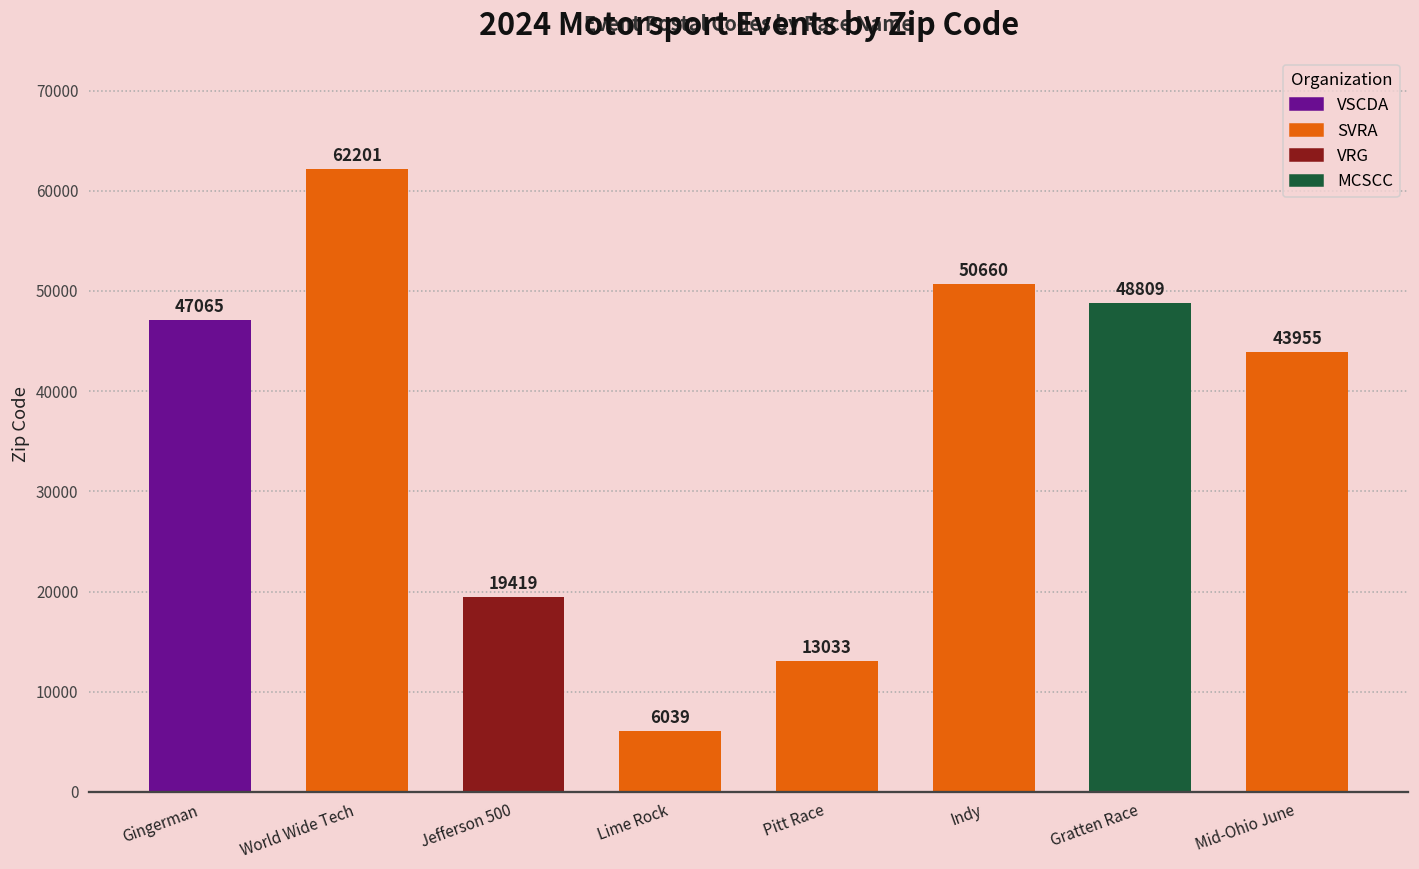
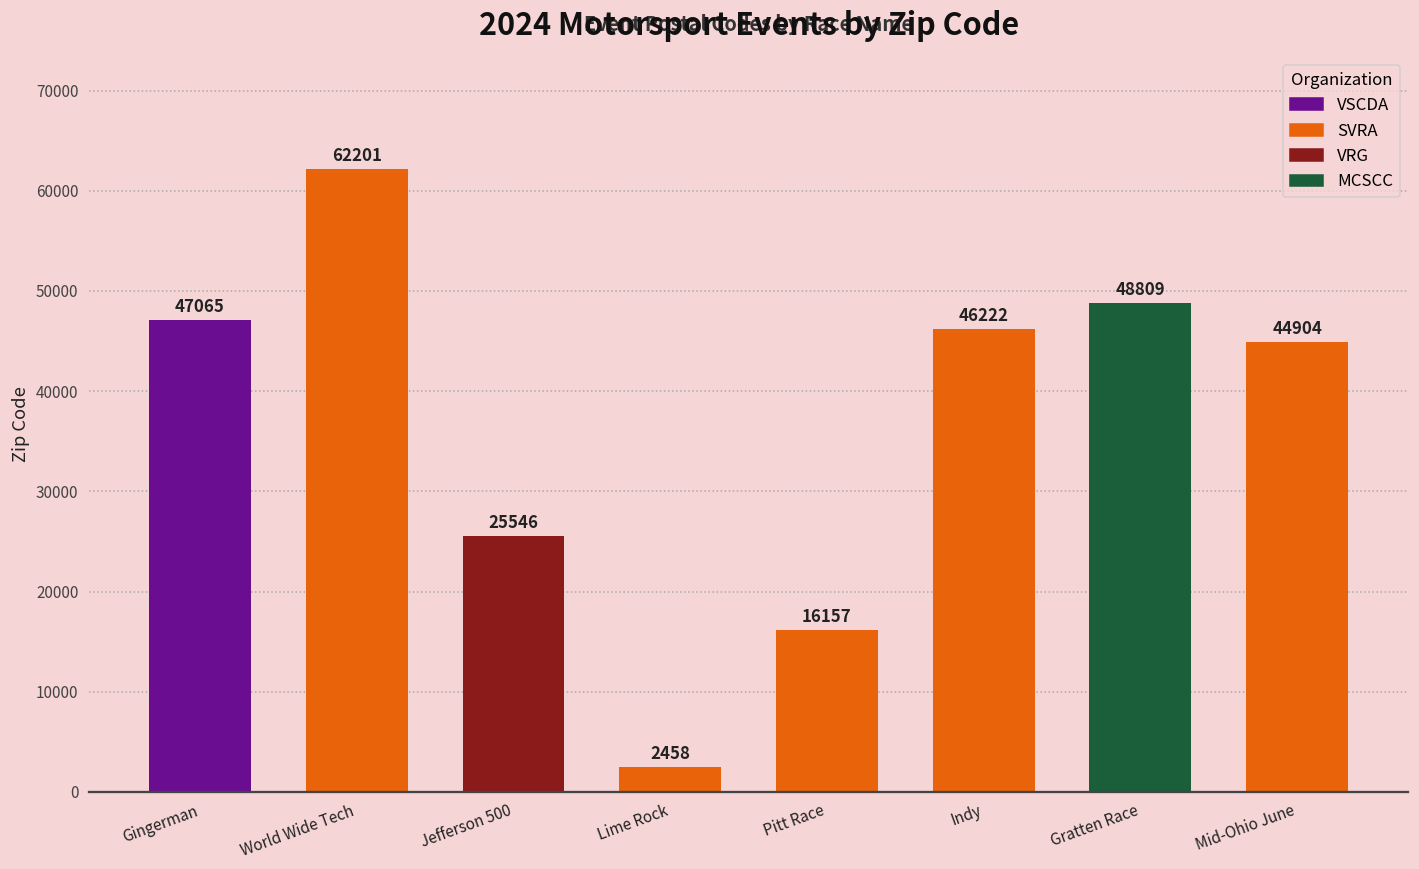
  {
    "Gingerman": 47065,
    "World Wide Tech": 62201,
-   "Jefferson 500": 19419,
-   "Lime Rock": 6039,
-   "Pitt Race": 13033,
-   "Indy": 50660,
+   "Jefferson 500": 25546,
+   "Lime Rock": 2458,
+   "Pitt Race": 16157,
+   "Indy": 46222,
    "Gratten Race": 48809,
-   "Mid-Ohio June": 43955
+   "Mid-Ohio June": 44904
  }
